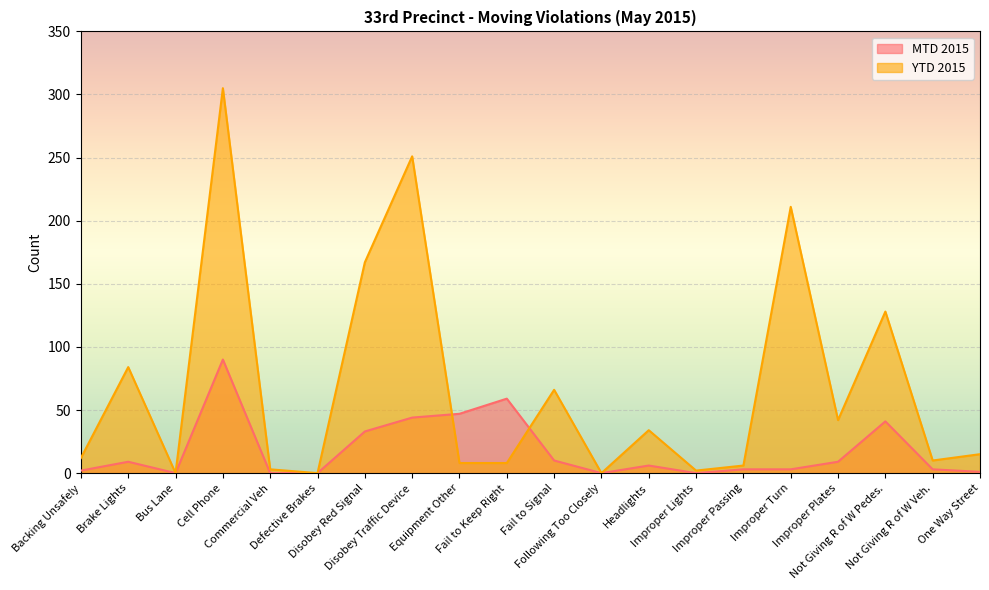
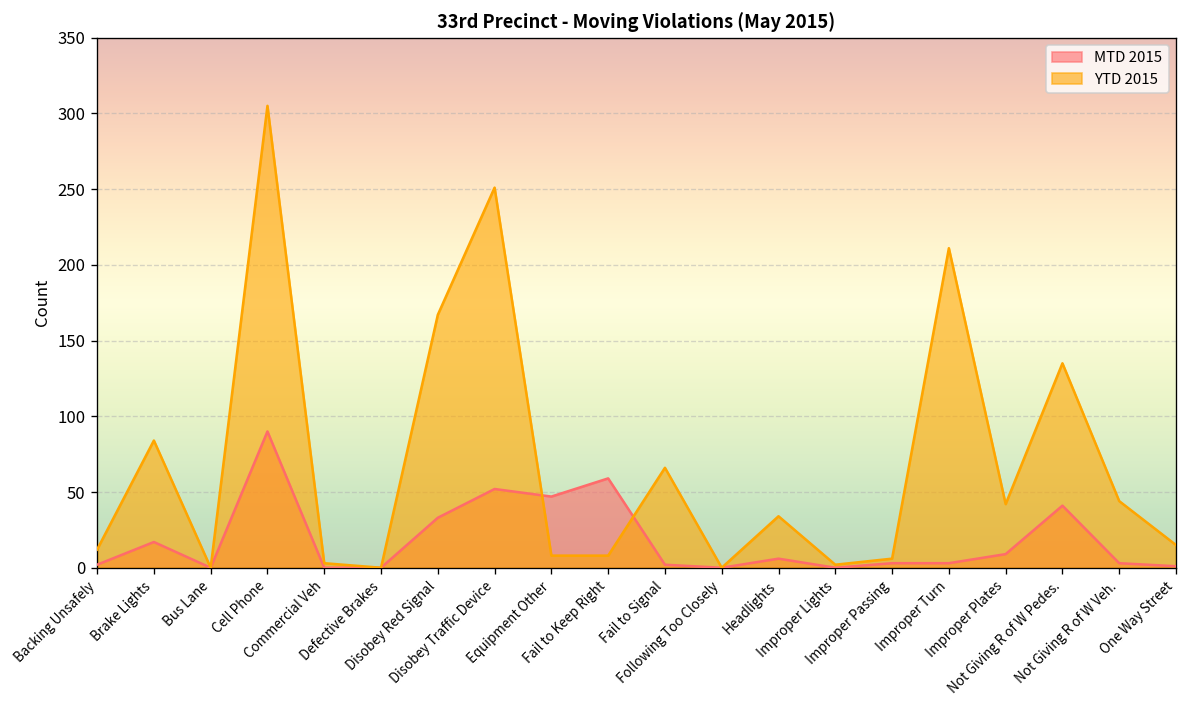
  {
    "MTD 2015": {
      "Backing Unsafely": 2,
-     "Brake Lights": 9,
+     "Brake Lights": 17,
      "Cell Phone": 90,
      "Commercial Veh": 0,
      "Disobey Red Signal": 33,
-     "Disobey Traffic Device": 44,
+     "Disobey Traffic Device": 52,
      "Equipment Other": 47,
      "Fail to Keep Right": 59,
-     "Fail to Signal": 10,
+     "Fail to Signal": 2,
      "Headlights": 6,
      "Improper Passing": 3,
      "Improper Turn": 3,
      "Improper Plates": 9,
      "Not Giving R of W Pedes.": 41,
      "Not Giving R of W Veh.": 3,
      "One Way Street": 1
    },
    "YTD 2015": {
      "Backing Unsafely": 12,
      "Brake Lights": 84,
      "Cell Phone": 305,
      "Commercial Veh": 3,
      "Disobey Red Signal": 167,
      "Disobey Traffic Device": 251,
      "Equipment Other": 8,
      "Fail to Keep Right": 8,
      "Fail to Signal": 66,
      "Headlights": 34,
      "Improper Passing": 6,
      "Improper Turn": 211,
      "Improper Plates": 42,
-     "Not Giving R of W Pedes.": 128,
-     "Not Giving R of W Veh.": 10,
+     "Not Giving R of W Pedes.": 135,
+     "Not Giving R of W Veh.": 44,
      "One Way Street": 15
    }
  }
